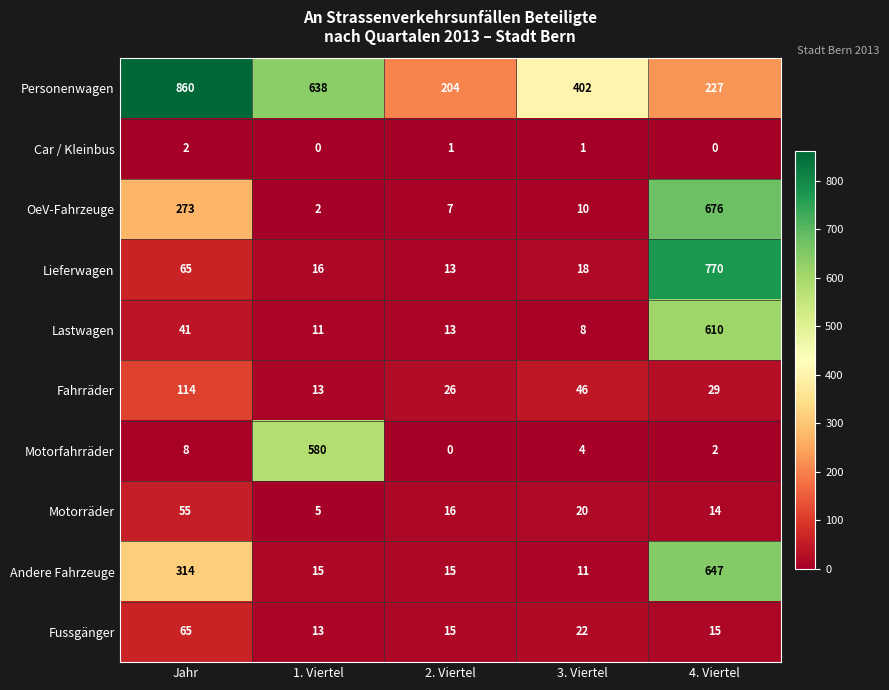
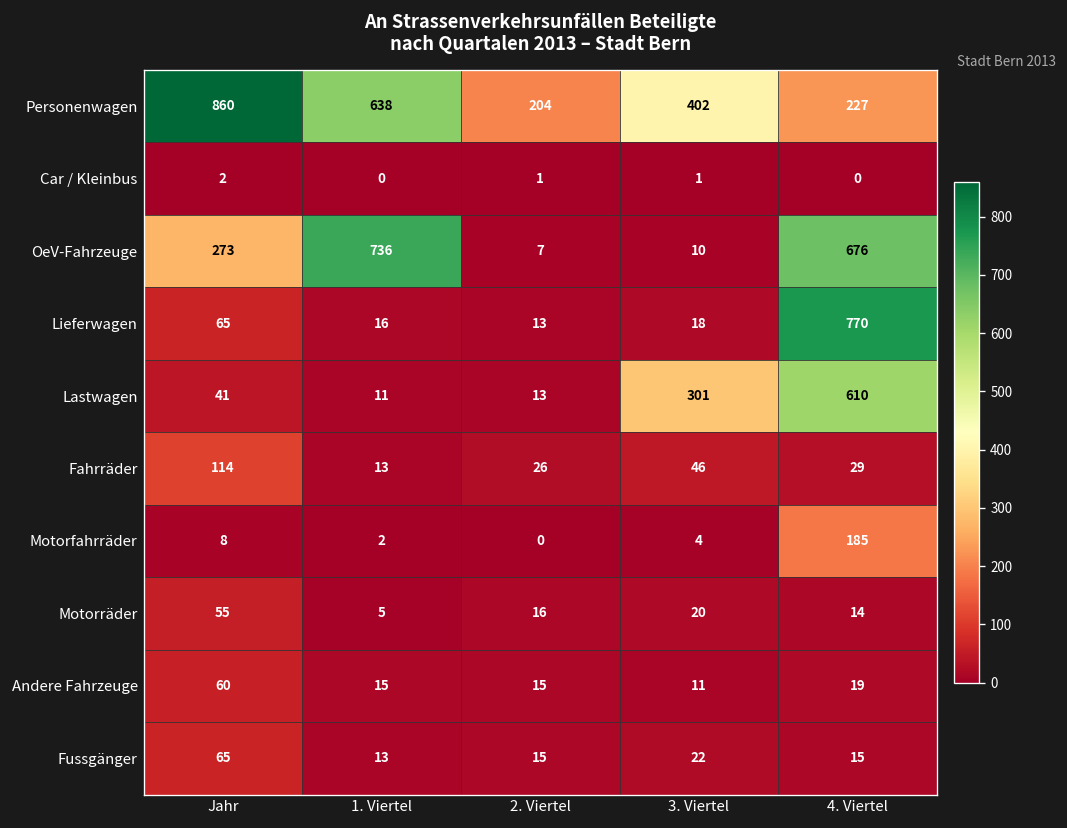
  {
    "Personenwagen": {
      "Jahr": 860,
      "1. Viertel": 638,
      "2. Viertel": 204,
      "3. Viertel": 402,
      "4. Viertel": 227
    },
    "Car / Kleinbus": {
      "Jahr": 2,
      "1. Viertel": 0,
      "2. Viertel": 1,
      "3. Viertel": 1,
      "4. Viertel": 0
    },
    "OeV-Fahrzeuge": {
      "Jahr": 273,
-     "1. Viertel": 2,
+     "1. Viertel": 736,
      "2. Viertel": 7,
      "3. Viertel": 10,
      "4. Viertel": 676
    },
    "Lieferwagen": {
      "Jahr": 65,
      "1. Viertel": 16,
      "2. Viertel": 13,
      "3. Viertel": 18,
      "4. Viertel": 770
    },
    "Lastwagen": {
      "Jahr": 41,
      "1. Viertel": 11,
      "2. Viertel": 13,
-     "3. Viertel": 8,
+     "3. Viertel": 301,
      "4. Viertel": 610
    },
    "Fahrräder": {
      "Jahr": 114,
      "1. Viertel": 13,
      "2. Viertel": 26,
      "3. Viertel": 46,
      "4. Viertel": 29
    },
    "Motorfahrräder": {
      "Jahr": 8,
-     "1. Viertel": 580,
+     "1. Viertel": 2,
      "2. Viertel": 0,
      "3. Viertel": 4,
-     "4. Viertel": 2
+     "4. Viertel": 185
    },
    "Motorräder": {
      "Jahr": 55,
      "1. Viertel": 5,
      "2. Viertel": 16,
      "3. Viertel": 20,
      "4. Viertel": 14
    },
    "Andere Fahrzeuge": {
-     "Jahr": 314,
+     "Jahr": 60,
      "1. Viertel": 15,
      "2. Viertel": 15,
      "3. Viertel": 11,
-     "4. Viertel": 647
+     "4. Viertel": 19
    },
    "Fussgänger": {
      "Jahr": 65,
      "1. Viertel": 13,
      "2. Viertel": 15,
      "3. Viertel": 22,
      "4. Viertel": 15
    }
  }
